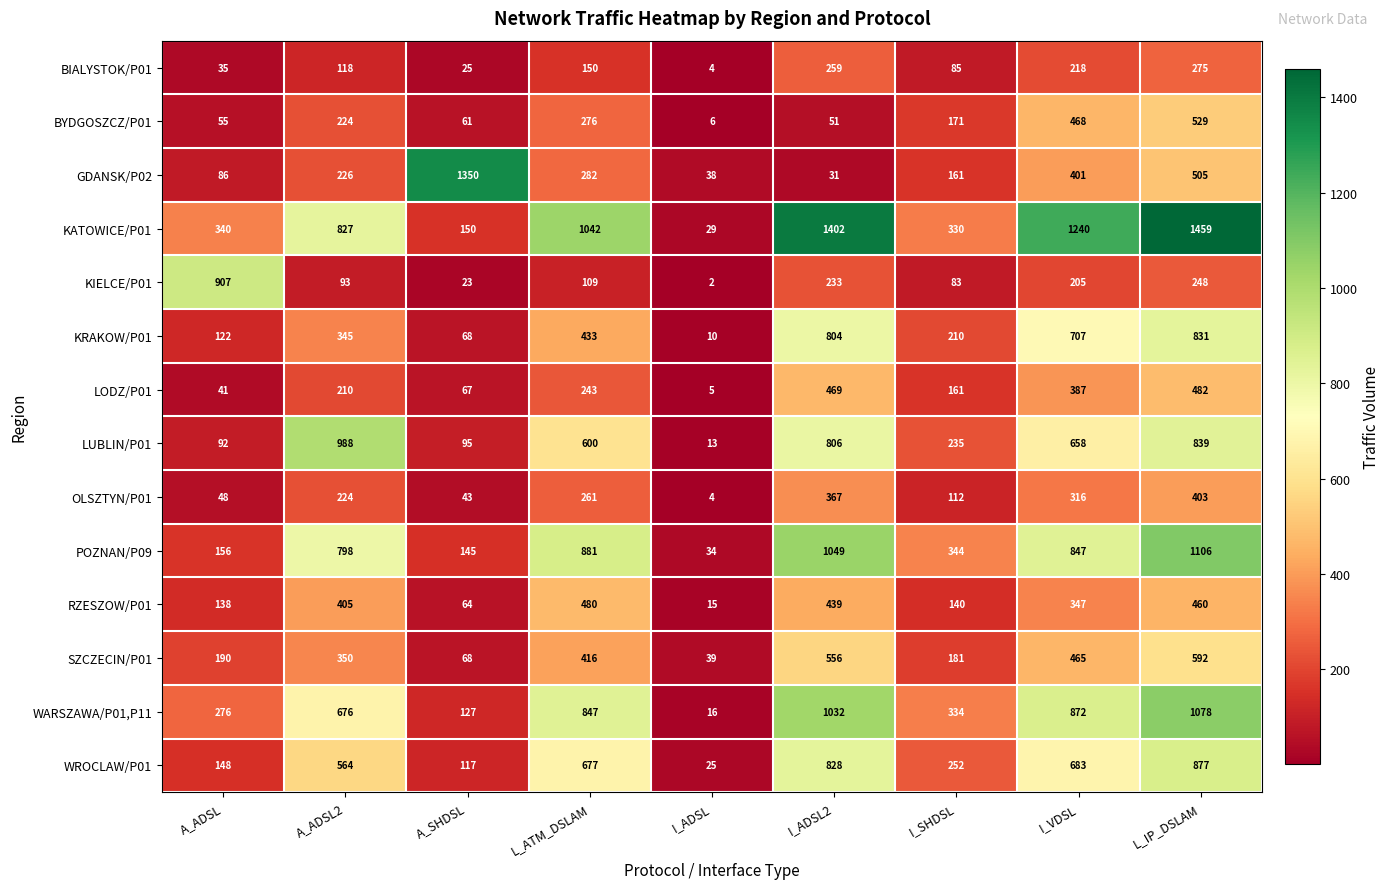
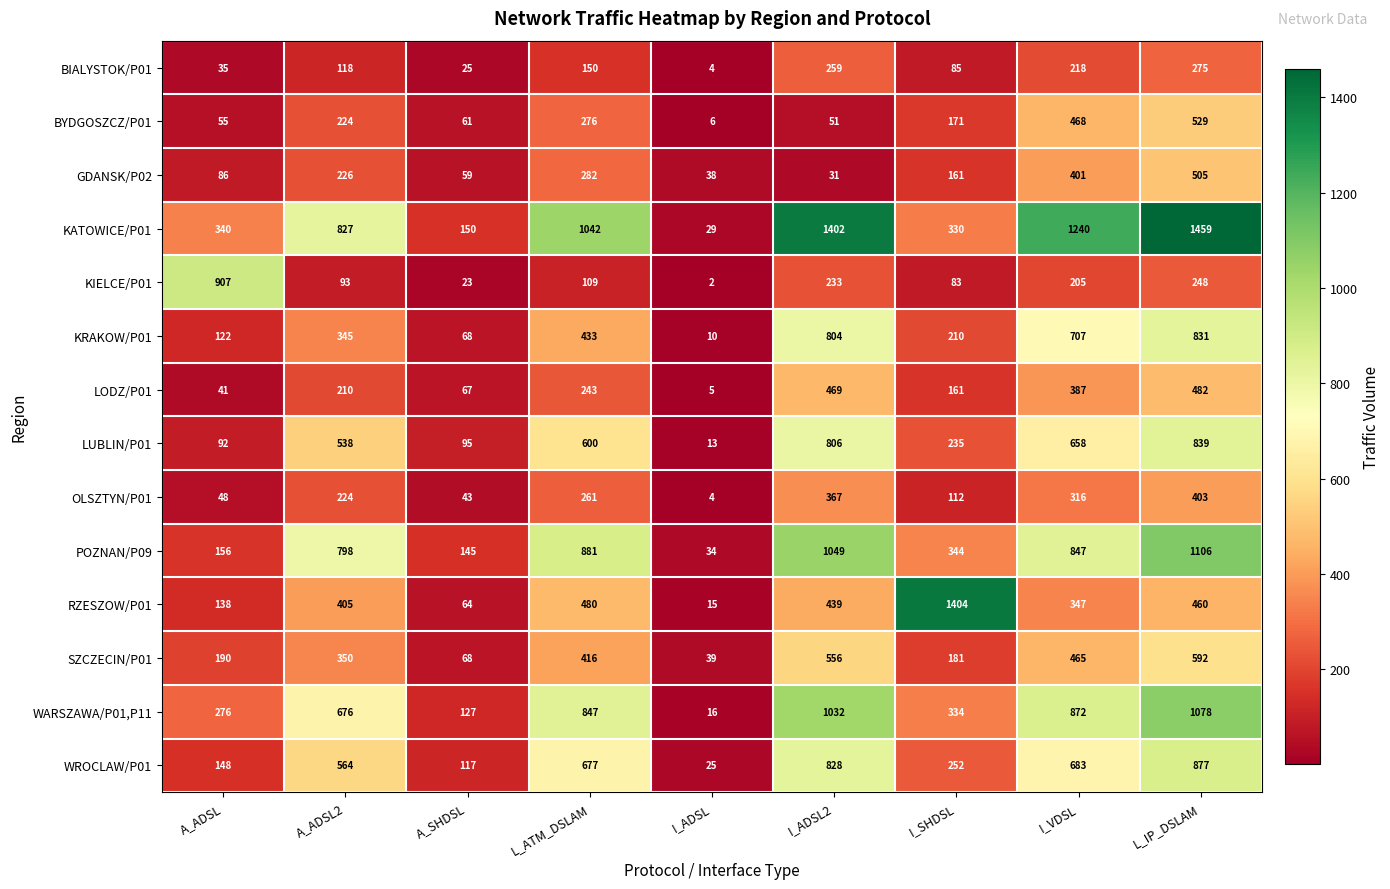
  {
    "BIALYSTOK/P01": {
      "A_ADSL": 35,
      "A_ADSL2": 118,
      "A_SHDSL": 25,
      "L_ATM_DSLAM": 150,
      "I_ADSL": 4,
      "I_ADSL2": 259,
      "I_SHDSL": 85,
      "I_VDSL": 218,
      "L_IP_DSLAM": 275
    },
    "BYDGOSZCZ/P01": {
      "A_ADSL": 55,
      "A_ADSL2": 224,
      "A_SHDSL": 61,
      "L_ATM_DSLAM": 276,
      "I_ADSL": 6,
      "I_ADSL2": 51,
      "I_SHDSL": 171,
      "I_VDSL": 468,
      "L_IP_DSLAM": 529
    },
    "GDANSK/P02": {
      "A_ADSL": 86,
      "A_ADSL2": 226,
-     "A_SHDSL": 1350,
+     "A_SHDSL": 59,
      "L_ATM_DSLAM": 282,
      "I_ADSL": 38,
      "I_ADSL2": 31,
      "I_SHDSL": 161,
      "I_VDSL": 401,
      "L_IP_DSLAM": 505
    },
    "KATOWICE/P01": {
      "A_ADSL": 340,
      "A_ADSL2": 827,
      "A_SHDSL": 150,
      "L_ATM_DSLAM": 1042,
      "I_ADSL": 29,
      "I_ADSL2": 1402,
      "I_SHDSL": 330,
      "I_VDSL": 1240,
      "L_IP_DSLAM": 1459
    },
    "KIELCE/P01": {
      "A_ADSL": 907,
      "A_ADSL2": 93,
      "A_SHDSL": 23,
      "L_ATM_DSLAM": 109,
      "I_ADSL": 2,
      "I_ADSL2": 233,
      "I_SHDSL": 83,
      "I_VDSL": 205,
      "L_IP_DSLAM": 248
    },
    "KRAKOW/P01": {
      "A_ADSL": 122,
      "A_ADSL2": 345,
      "A_SHDSL": 68,
      "L_ATM_DSLAM": 433,
      "I_ADSL": 10,
      "I_ADSL2": 804,
      "I_SHDSL": 210,
      "I_VDSL": 707,
      "L_IP_DSLAM": 831
    },
    "LODZ/P01": {
      "A_ADSL": 41,
      "A_ADSL2": 210,
      "A_SHDSL": 67,
      "L_ATM_DSLAM": 243,
      "I_ADSL": 5,
      "I_ADSL2": 469,
      "I_SHDSL": 161,
      "I_VDSL": 387,
      "L_IP_DSLAM": 482
    },
    "LUBLIN/P01": {
      "A_ADSL": 92,
-     "A_ADSL2": 988,
+     "A_ADSL2": 538,
      "A_SHDSL": 95,
      "L_ATM_DSLAM": 600,
      "I_ADSL": 13,
      "I_ADSL2": 806,
      "I_SHDSL": 235,
      "I_VDSL": 658,
      "L_IP_DSLAM": 839
    },
    "OLSZTYN/P01": {
      "A_ADSL": 48,
      "A_ADSL2": 224,
      "A_SHDSL": 43,
      "L_ATM_DSLAM": 261,
      "I_ADSL": 4,
      "I_ADSL2": 367,
      "I_SHDSL": 112,
      "I_VDSL": 316,
      "L_IP_DSLAM": 403
    },
    "POZNAN/P09": {
      "A_ADSL": 156,
      "A_ADSL2": 798,
      "A_SHDSL": 145,
      "L_ATM_DSLAM": 881,
      "I_ADSL": 34,
      "I_ADSL2": 1049,
      "I_SHDSL": 344,
      "I_VDSL": 847,
      "L_IP_DSLAM": 1106
    },
    "RZESZOW/P01": {
      "A_ADSL": 138,
      "A_ADSL2": 405,
      "A_SHDSL": 64,
      "L_ATM_DSLAM": 480,
      "I_ADSL": 15,
      "I_ADSL2": 439,
-     "I_SHDSL": 140,
+     "I_SHDSL": 1404,
      "I_VDSL": 347,
      "L_IP_DSLAM": 460
    },
    "SZCZECIN/P01": {
      "A_ADSL": 190,
      "A_ADSL2": 350,
      "A_SHDSL": 68,
      "L_ATM_DSLAM": 416,
      "I_ADSL": 39,
      "I_ADSL2": 556,
      "I_SHDSL": 181,
      "I_VDSL": 465,
      "L_IP_DSLAM": 592
    },
    "WARSZAWA/P01,P11": {
      "A_ADSL": 276,
      "A_ADSL2": 676,
      "A_SHDSL": 127,
      "L_ATM_DSLAM": 847,
      "I_ADSL": 16,
      "I_ADSL2": 1032,
      "I_SHDSL": 334,
      "I_VDSL": 872,
      "L_IP_DSLAM": 1078
    },
    "WROCLAW/P01": {
      "A_ADSL": 148,
      "A_ADSL2": 564,
      "A_SHDSL": 117,
      "L_ATM_DSLAM": 677,
      "I_ADSL": 25,
      "I_ADSL2": 828,
      "I_SHDSL": 252,
      "I_VDSL": 683,
      "L_IP_DSLAM": 877
    }
  }
